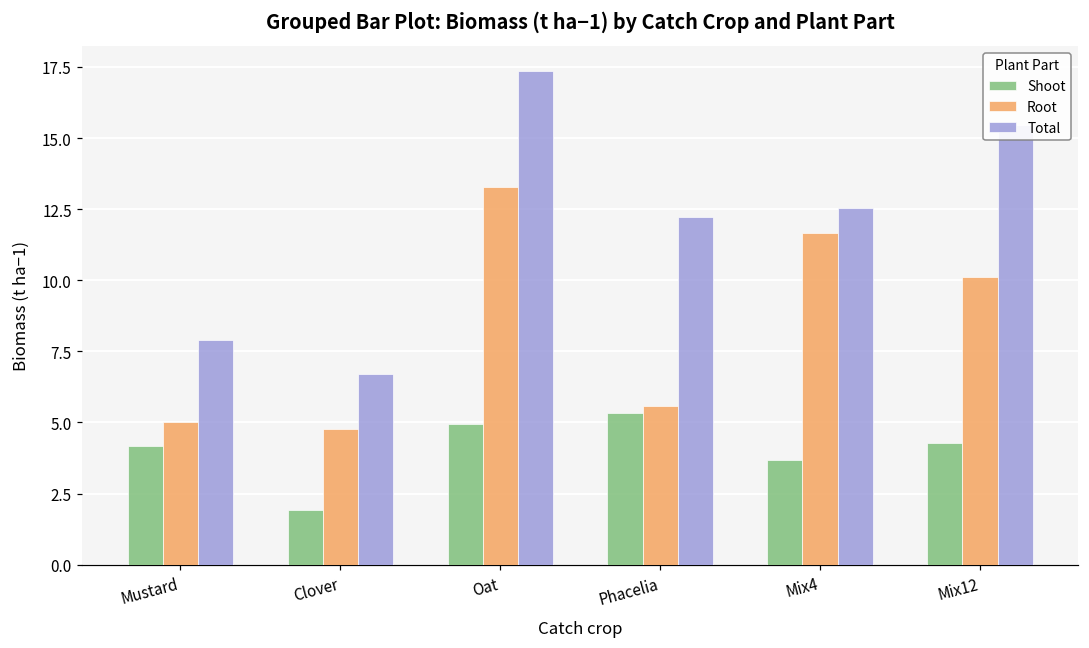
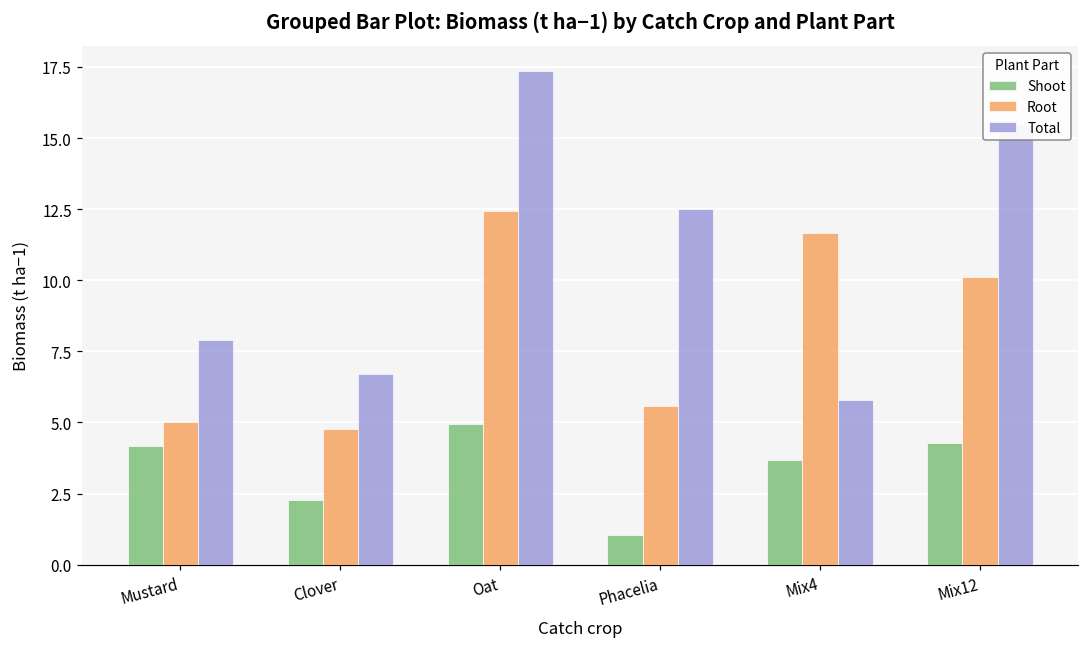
  {
    "Shoot": {
      "Mustard": 4.2,
-     "Clover": 1.9,
+     "Clover": 2.3,
      "Oat": 5.0,
-     "Phacelia": 5.3,
+     "Phacelia": 1.0,
      "Mix4": 3.7,
      "Mix12": 4.3
    },
    "Root": {
      "Mustard": 5.0,
      "Clover": 4.8,
-     "Oat": 13.3,
+     "Oat": 12.4,
      "Phacelia": 5.6,
      "Mix4": 11.7,
      "Mix12": 10.1
    },
    "Total": {
      "Mustard": 7.9,
      "Clover": 6.7,
      "Oat": 17.4,
-     "Phacelia": 12.2,
-     "Mix4": 12.5
+     "Phacelia": 12.5,
+     "Mix4": 5.8
    }
  }
